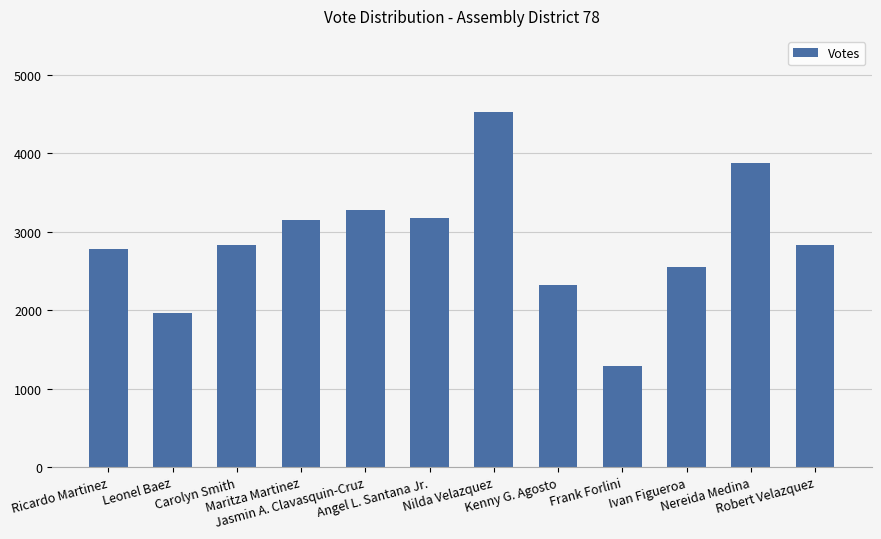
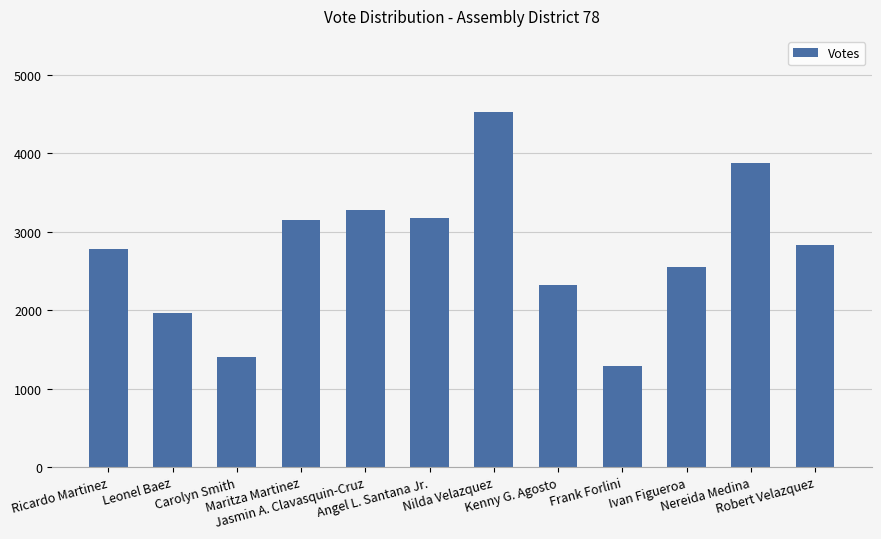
  {
    "Ricardo Martinez": 2800,
    "Leonel Baez": 2000,
-   "Carolyn Smith": 2800,
+   "Carolyn Smith": 1400,
    "Maritza Martinez": 3200,
    "Jasmin A. Clavasquin-Cruz": 3300,
    "Angel L. Santana Jr.": 3200,
    "Nilda Velazquez": 4500,
    "Kenny G. Agosto": 2300,
    "Frank Forlini": 1300,
    "Ivan Figueroa": 2500,
    "Nereida Medina": 3900,
    "Robert Velazquez": 2800
  }
